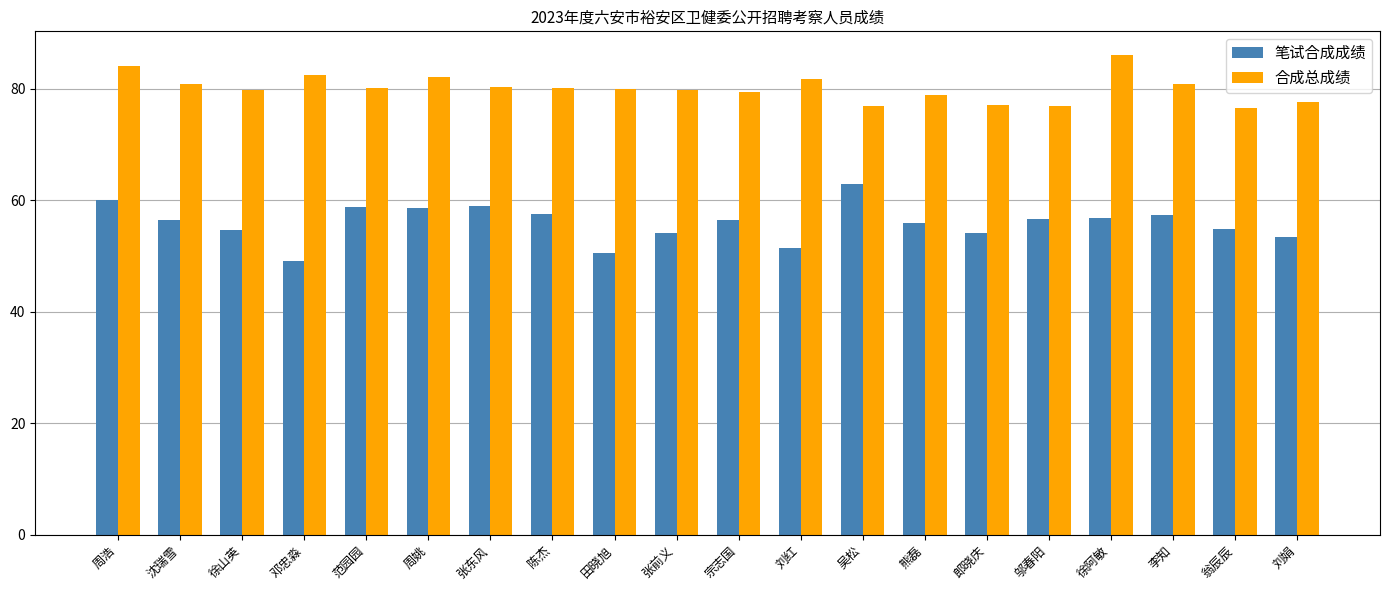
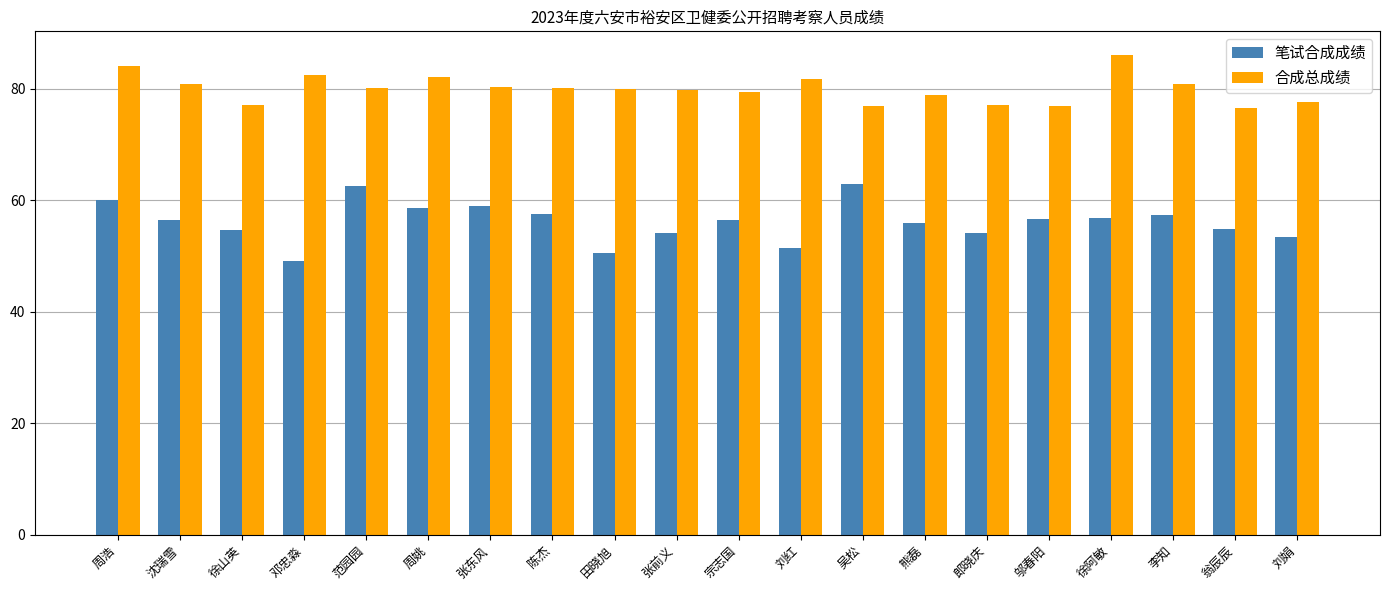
  {
    "笔试合成成绩": {
      "周浩": 60,
      "沈瑞雪": 56,
      "徐山英": 55,
      "邓忠淼": 49,
-     "范园园": 59,
+     "范园园": 63,
      "周姚": 59,
      "张东风": 59,
      "陈杰": 58,
      "田晓旭": 51,
      "张前义": 54,
      "宗志国": 57,
      "刘红": 51,
      "吴松": 63,
      "熊磊": 56,
      "郎晓庆": 54,
      "邬春阳": 57,
      "徐阿敏": 57,
      "李知": 57,
      "翁辰辰": 55,
      "刘娟": 53
    },
    "合成总成绩": {
      "周浩": 84,
      "沈瑞雪": 81,
-     "徐山英": 80,
+     "徐山英": 77,
      "邓忠淼": 82,
      "范园园": 80,
      "周姚": 82,
      "张东风": 80,
      "陈杰": 80,
      "田晓旭": 80,
      "张前义": 80,
      "宗志国": 79,
      "刘红": 82,
      "吴松": 77,
      "熊磊": 79,
      "郎晓庆": 77,
      "邬春阳": 77,
      "徐阿敏": 86,
      "李知": 81,
      "翁辰辰": 77,
      "刘娟": 78
    }
  }
